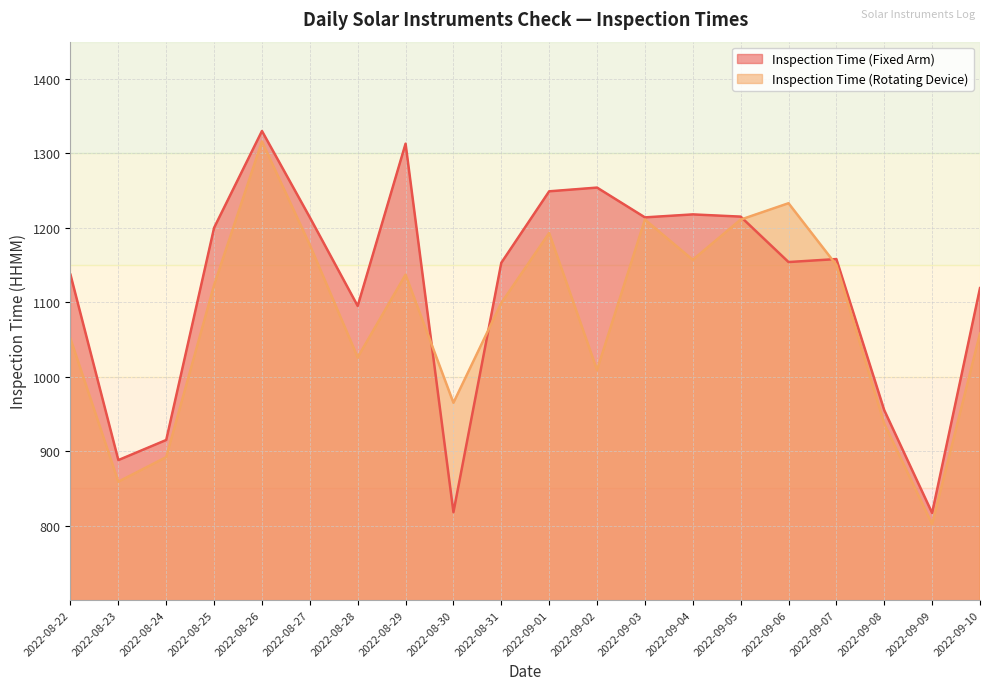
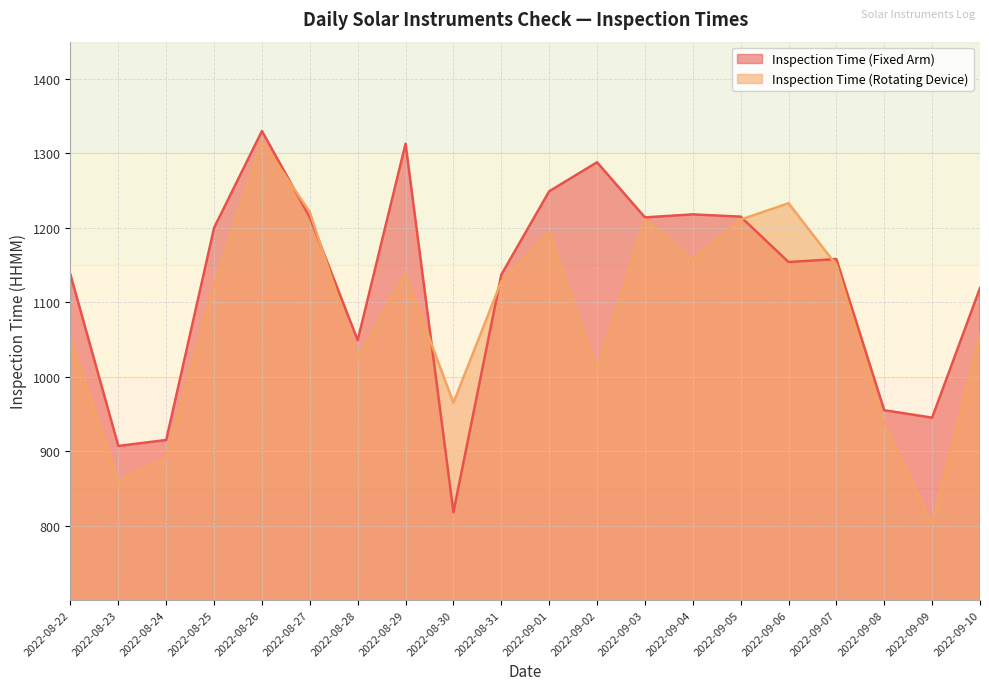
  {
    "Inspection Time (Fixed Arm)": {
      "2022-08-22": 1140,
-     "2022-08-23": 890,
+     "2022-08-23": 910,
      "2022-08-24": 920,
      "2022-08-25": 1200,
      "2022-08-26": 1330,
      "2022-08-27": 1210,
-     "2022-08-28": 1100,
+     "2022-08-28": 1050,
      "2022-08-29": 1310,
      "2022-08-30": 820,
-     "2022-08-31": 1150,
+     "2022-08-31": 1140,
      "2022-09-01": 1250,
-     "2022-09-02": 1250,
+     "2022-09-02": 1290,
      "2022-09-04": 1220,
      "2022-09-05": 1220,
      "2022-09-06": 1150,
      "2022-09-07": 1160,
      "2022-09-08": 960,
-     "2022-09-09": 820,
+     "2022-09-09": 950,
      "2022-09-10": 1120
    },
    "Inspection Time (Rotating Device)": {
      "2022-08-22": 1050,
      "2022-08-23": 860,
      "2022-08-24": 890,
      "2022-08-25": 1120,
      "2022-08-26": 1320,
-     "2022-08-27": 1180,
+     "2022-08-27": 1220,
      "2022-08-28": 1030,
      "2022-08-29": 1140,
      "2022-08-30": 970,
-     "2022-08-31": 1100,
+     "2022-08-31": 1130,
      "2022-09-01": 1190,
      "2022-09-02": 1010,
      "2022-09-04": 1160,
      "2022-09-05": 1210,
      "2022-09-06": 1230,
      "2022-09-07": 1150,
      "2022-09-08": 940,
      "2022-09-09": 800,
      "2022-09-10": 1060
    }
  }
